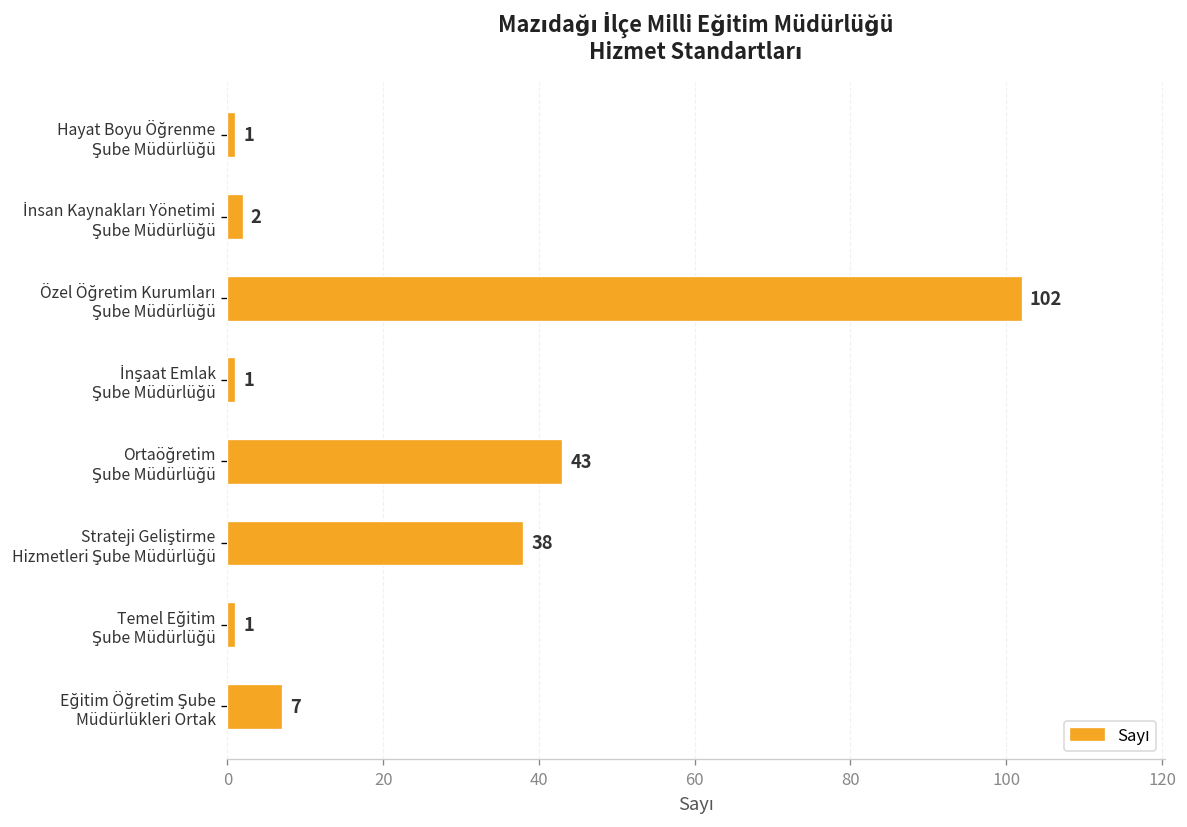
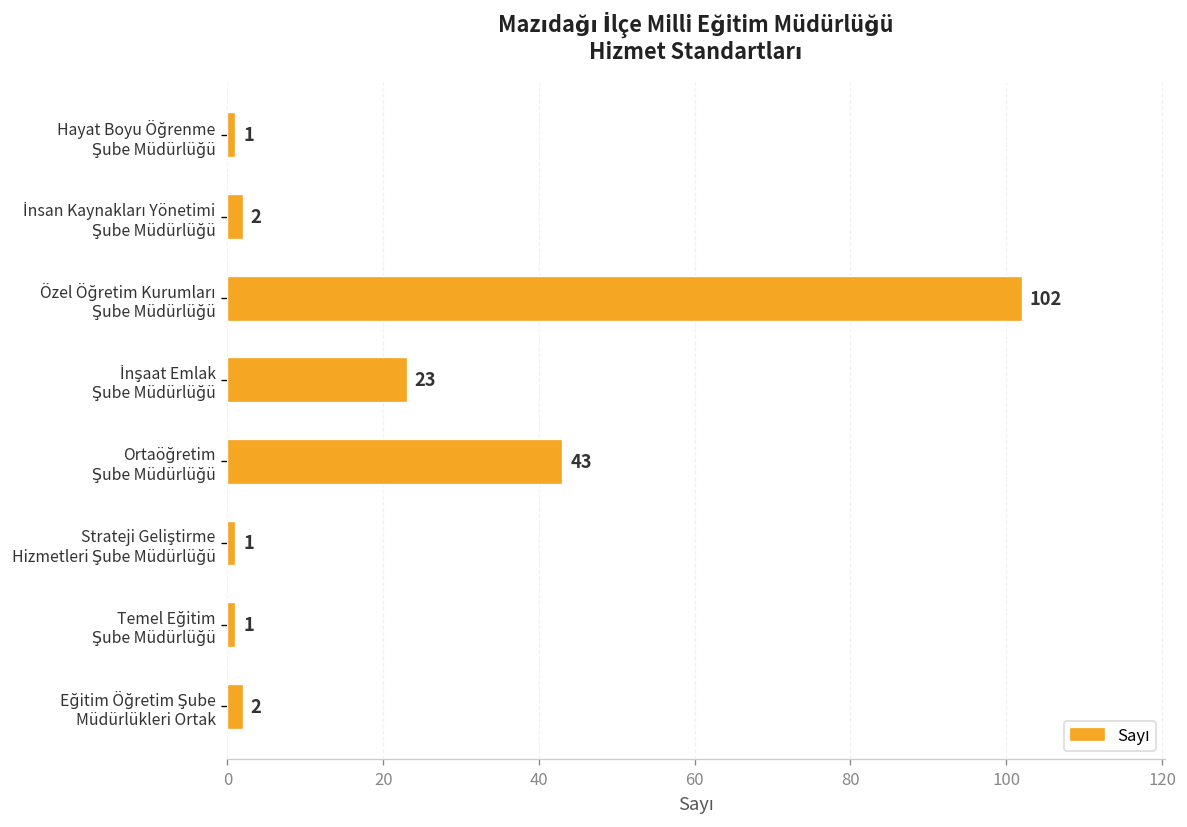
  {
    "Hayat Boyu Öğrenme Şube Müdürlüğü": 1,
    "İnsan Kaynakları Yönetimi Şube Müdürlüğü": 2,
    "Özel Öğretim Kurumları Şube Müdürlüğü": 102,
-   "İnşaat Emlak Şube Müdürlüğü": 1,
+   "İnşaat Emlak Şube Müdürlüğü": 23,
    "Ortaöğretim Şube Müdürlüğü": 43,
-   "Strateji Geliştirme Hizmetleri Şube Müdürlüğü": 38,
+   "Strateji Geliştirme Hizmetleri Şube Müdürlüğü": 1,
    "Temel Eğitim Şube Müdürlüğü": 1,
-   "Eğitim Öğretim Şube Müdürlükleri Ortak": 7
+   "Eğitim Öğretim Şube Müdürlükleri Ortak": 2
  }
